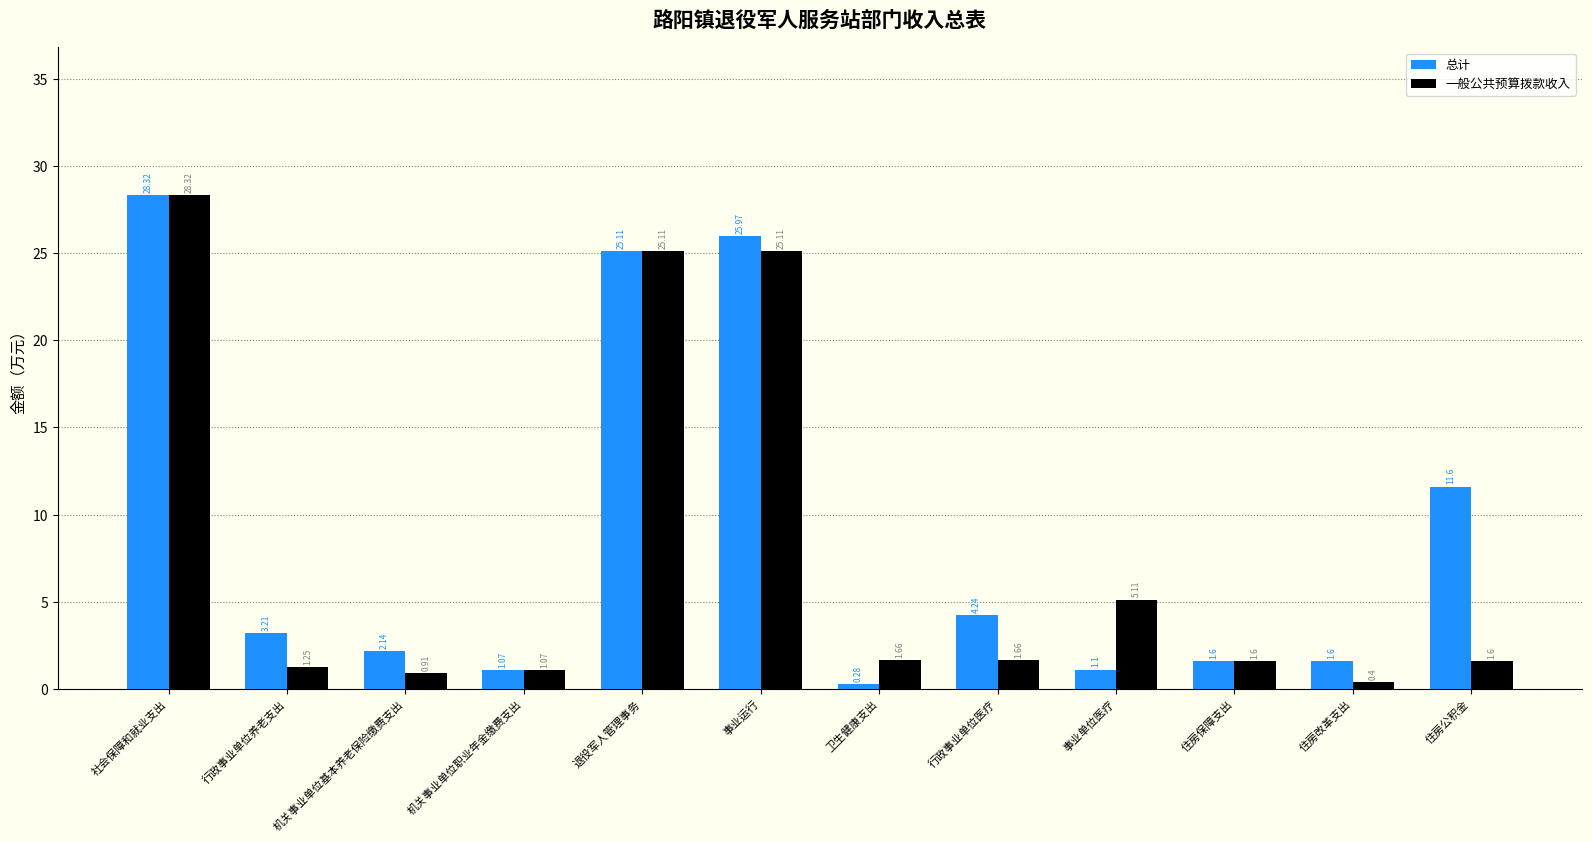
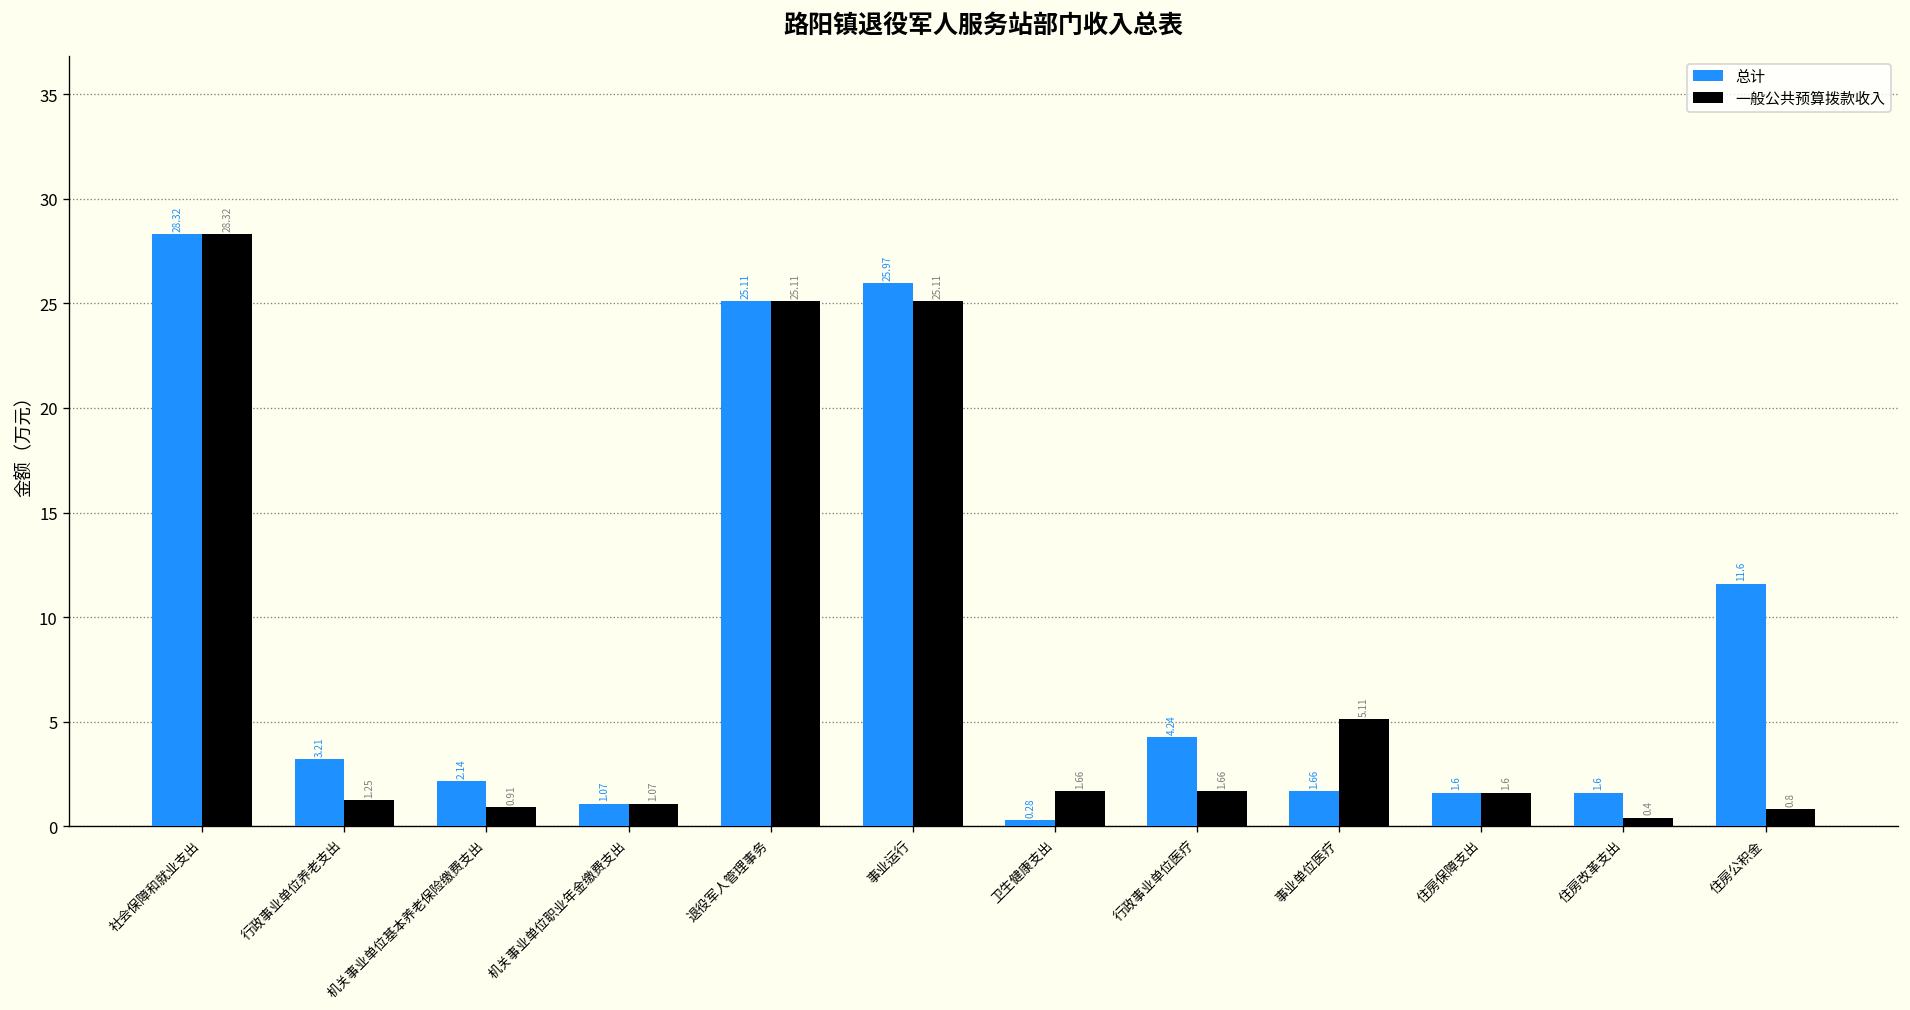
  {
    "总计": {
      "社会保障和就业支出": 28.32,
      "行政事业单位养老支出": 3.21,
      "机关事业单位基本养老保险缴费支出": 2.14,
      "机关事业单位职业年金缴费支出": 1.07,
      "退役军人管理事务": 25.11,
      "事业运行": 25.97,
      "卫生健康支出": 0.28,
      "行政事业单位医疗": 4.24,
-     "事业单位医疗": 1.1,
+     "事业单位医疗": 1.66,
      "住房保障支出": 1.6,
      "住房改革支出": 1.6,
      "住房公积金": 11.6
    },
    "一般公共预算拨款收入": {
      "社会保障和就业支出": 28.32,
      "行政事业单位养老支出": 1.25,
      "机关事业单位基本养老保险缴费支出": 0.91,
      "机关事业单位职业年金缴费支出": 1.07,
      "退役军人管理事务": 25.11,
      "事业运行": 25.11,
      "卫生健康支出": 1.66,
      "行政事业单位医疗": 1.66,
      "事业单位医疗": 5.11,
      "住房保障支出": 1.6,
      "住房改革支出": 0.4,
-     "住房公积金": 1.6
+     "住房公积金": 0.8
    }
  }
